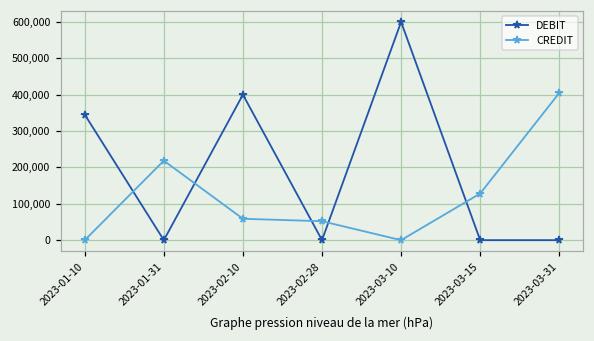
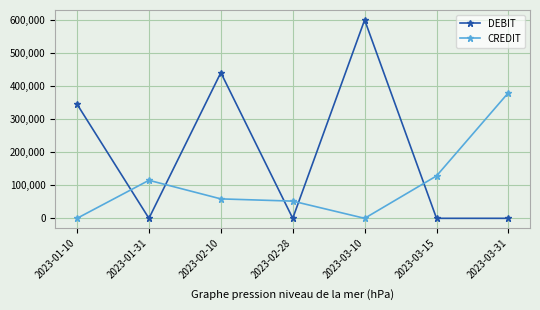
  {
    "DEBIT": {
      "2023-01-10": "350,000",
      "2023-01-31": "0",
-     "2023-02-10": "400,000",
+     "2023-02-10": "440,000",
      "2023-02-28": "0",
      "2023-03-10": "600,000",
      "2023-03-15": "0",
      "2023-03-31": "0"
    },
    "CREDIT": {
      "2023-01-10": "0",
-     "2023-01-31": "220,000",
+     "2023-01-31": "120,000",
      "2023-02-10": "60,000",
      "2023-02-28": "50,000",
      "2023-03-10": "0",
      "2023-03-15": "130,000",
-     "2023-03-31": "400,000"
+     "2023-03-31": "380,000"
    }
  }
